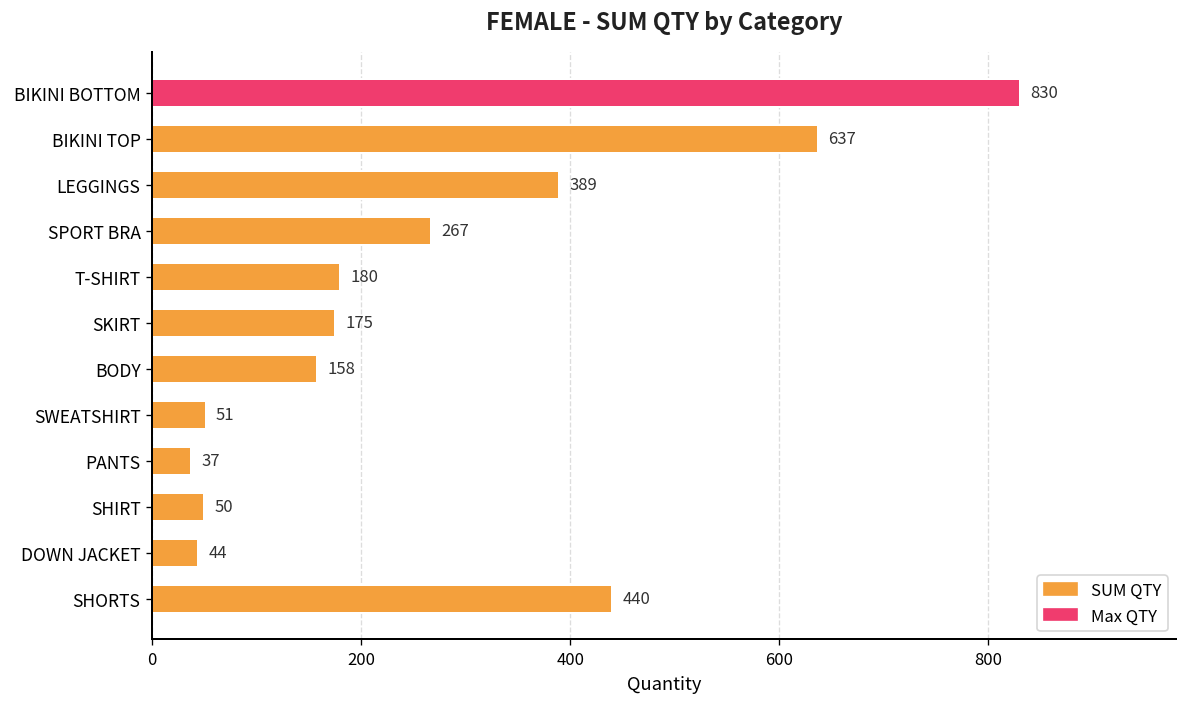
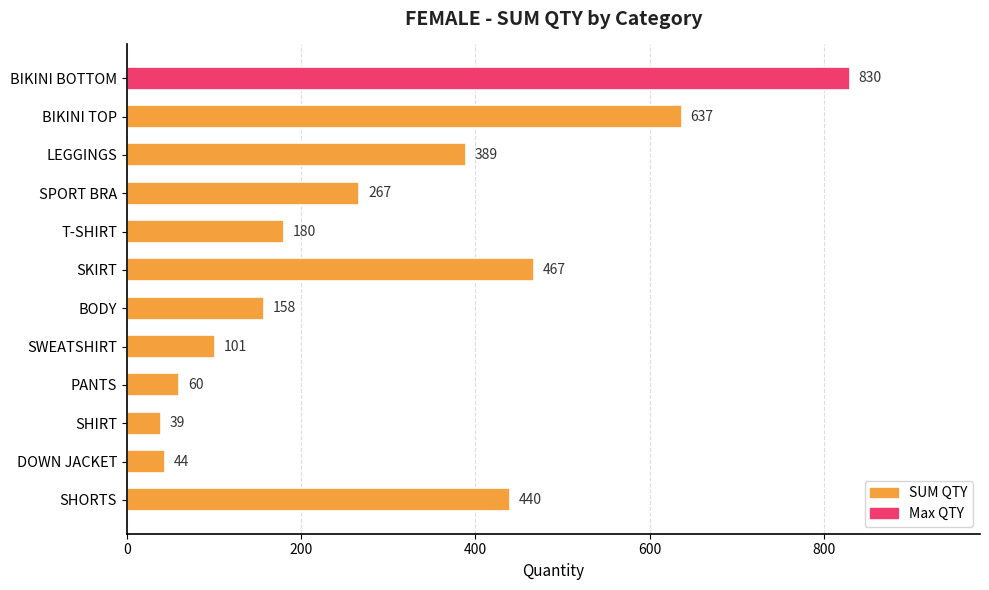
  {
    "BIKINI BOTTOM": 830,
    "BIKINI TOP": 637,
    "LEGGINGS": 389,
    "SPORT BRA": 267,
    "T-SHIRT": 180,
-   "SKIRT": 175,
+   "SKIRT": 467,
    "BODY": 158,
-   "SWEATSHIRT": 51,
-   "PANTS": 37,
-   "SHIRT": 50,
+   "SWEATSHIRT": 101,
+   "PANTS": 60,
+   "SHIRT": 39,
    "DOWN JACKET": 44,
    "SHORTS": 440
  }
